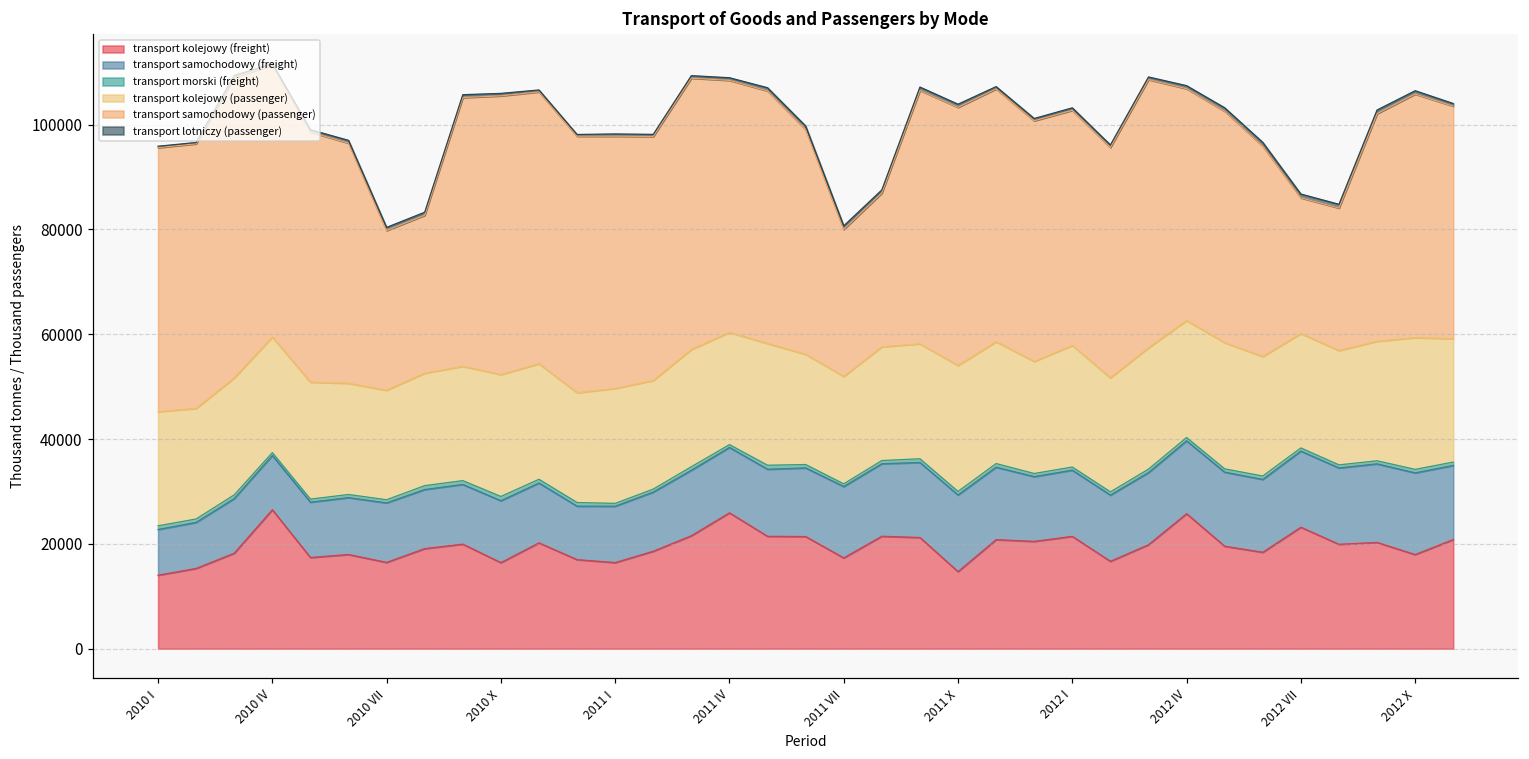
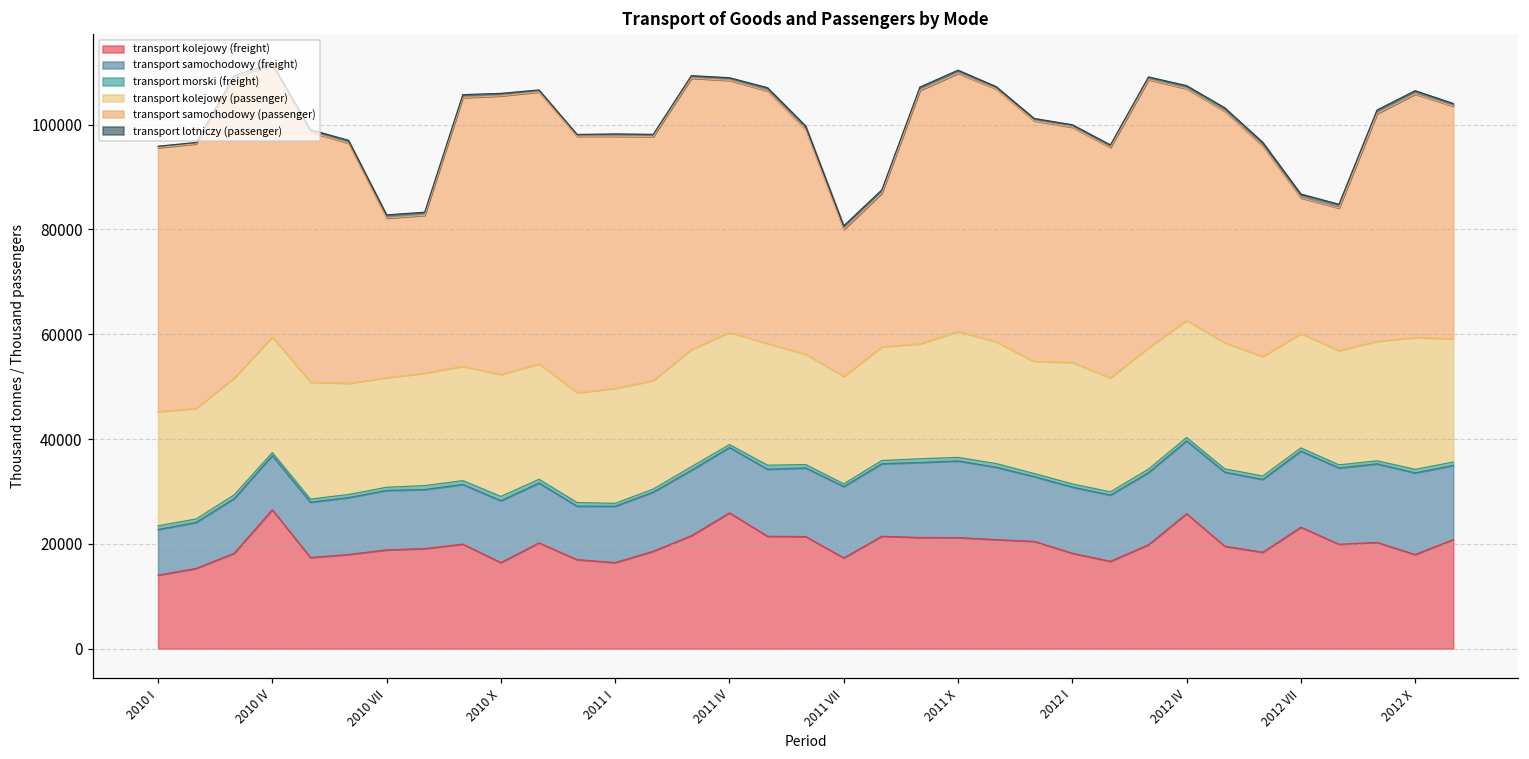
  {
    "transport kolejowy (freight)": {
      "2010 I": 14000,
      "2010 IV": 27000,
-     "2010 VII": 16000,
+     "2010 VII": 19000,
      "2010 X": 16000,
      "2011 I": 16000,
      "2011 IV": 26000,
      "2011 VII": 17000,
-     "2011 X": 15000,
-     "2012 I": 21000,
+     "2011 X": 21000,
+     "2012 I": 18000,
      "2012 IV": 26000,
      "2012 VII": 23000,
      "2012 X": 18000
    },
    "transport lotniczy (passenger)": {
      "2010 VII": 1000,
      "2011 VII": 1000,
      "2011 X": 1000,
      "2012 IV": 1000,
      "2012 VII": 1000,
      "2012 X": 1000
    }
  }
